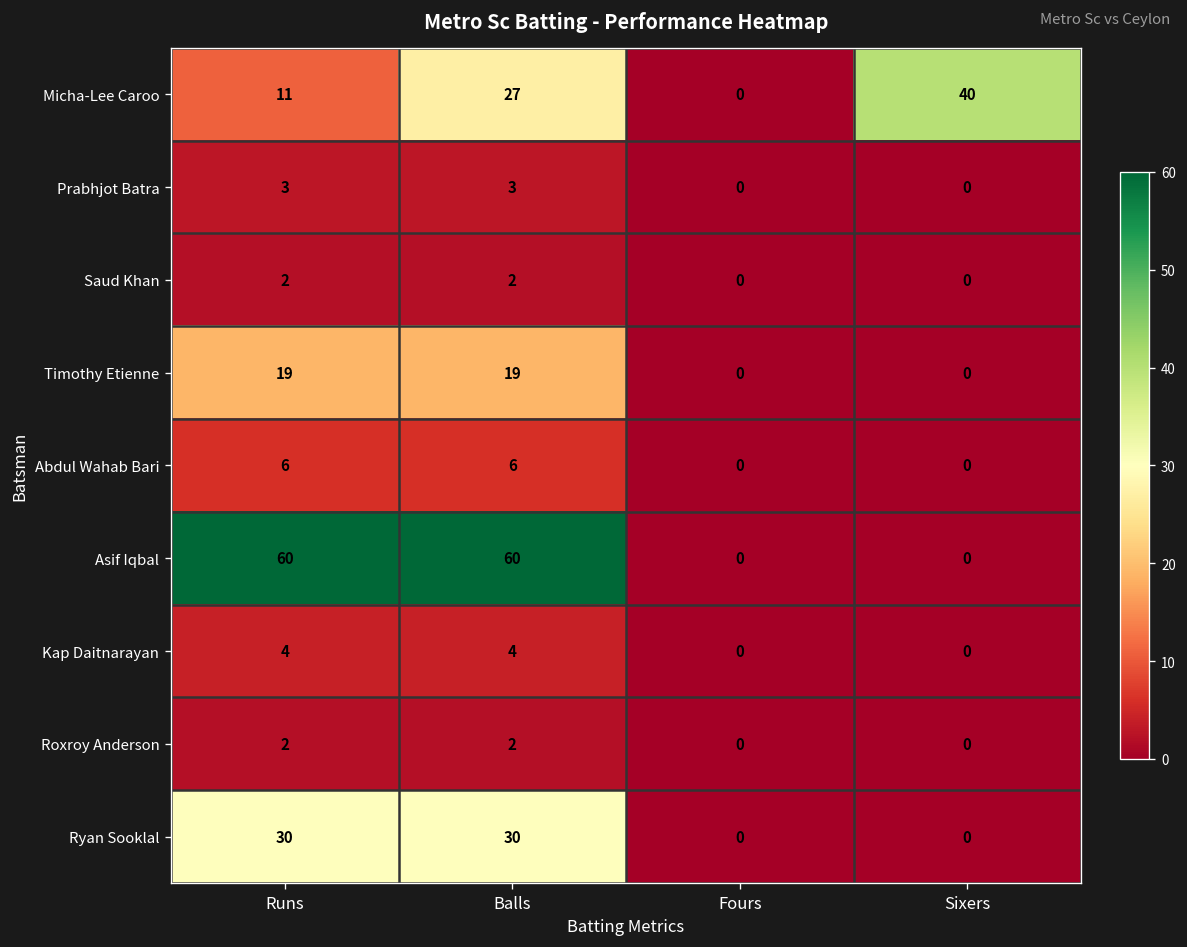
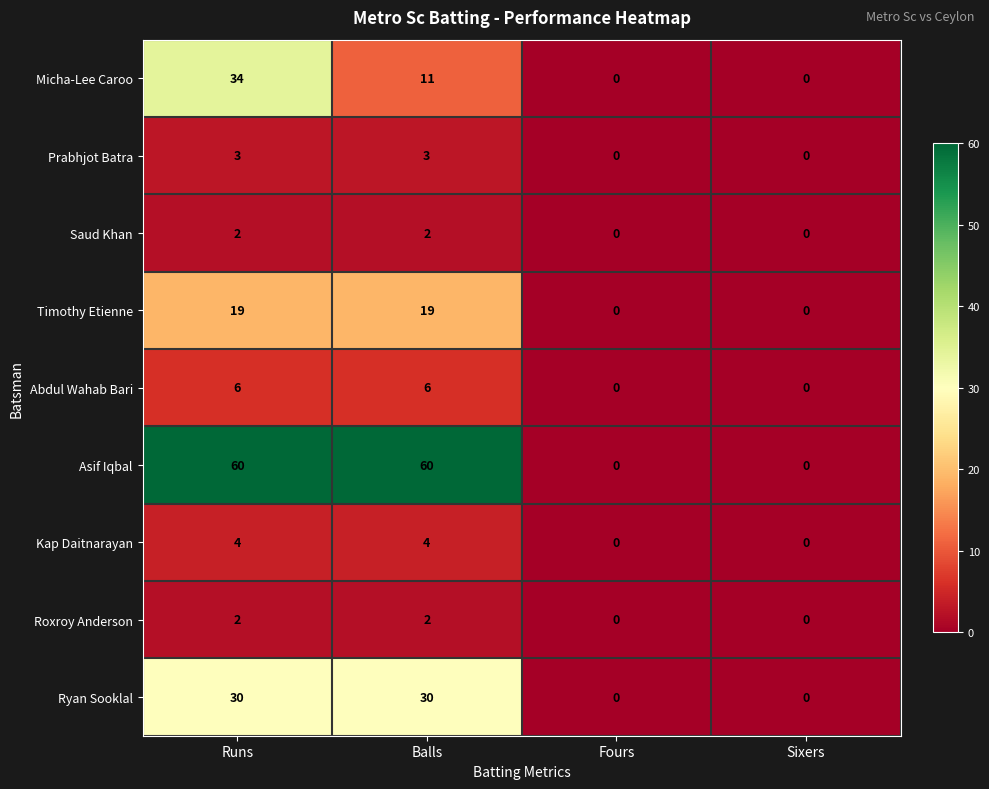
  {
    "Micha-Lee Caroo": {
-     "Runs": 11,
-     "Balls": 27,
+     "Runs": 34,
+     "Balls": 11,
      "Fours": 0,
-     "Sixers": 40
+     "Sixers": 0
    },
    "Prabhjot Batra": {
      "Runs": 3,
      "Balls": 3,
      "Fours": 0,
      "Sixers": 0
    },
    "Saud Khan": {
      "Runs": 2,
      "Balls": 2,
      "Fours": 0,
      "Sixers": 0
    },
    "Timothy Etienne": {
      "Runs": 19,
      "Balls": 19,
      "Fours": 0,
      "Sixers": 0
    },
    "Abdul Wahab Bari": {
      "Runs": 6,
      "Balls": 6,
      "Fours": 0,
      "Sixers": 0
    },
    "Asif Iqbal": {
      "Runs": 60,
      "Balls": 60,
      "Fours": 0,
      "Sixers": 0
    },
    "Kap Daitnarayan": {
      "Runs": 4,
      "Balls": 4,
      "Fours": 0,
      "Sixers": 0
    },
    "Roxroy Anderson": {
      "Runs": 2,
      "Balls": 2,
      "Fours": 0,
      "Sixers": 0
    },
    "Ryan Sooklal": {
      "Runs": 30,
      "Balls": 30,
      "Fours": 0,
      "Sixers": 0
    }
  }
